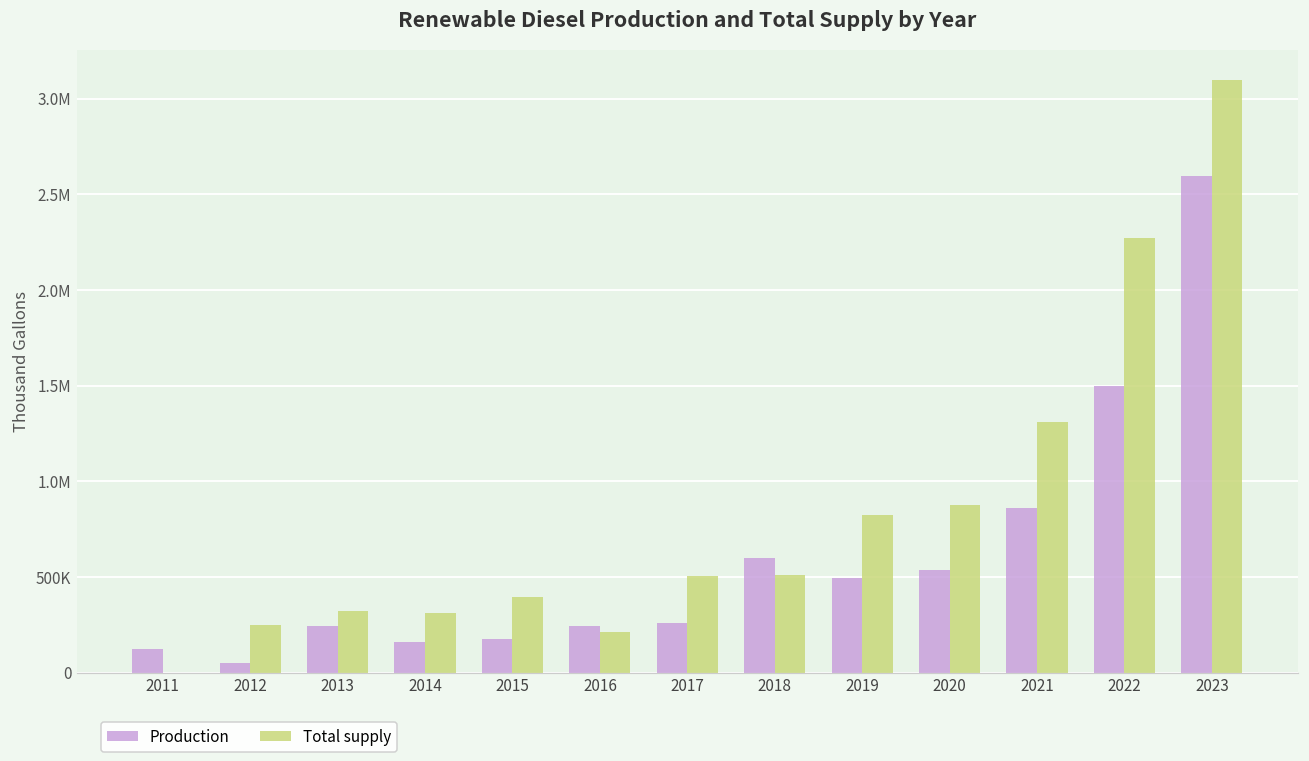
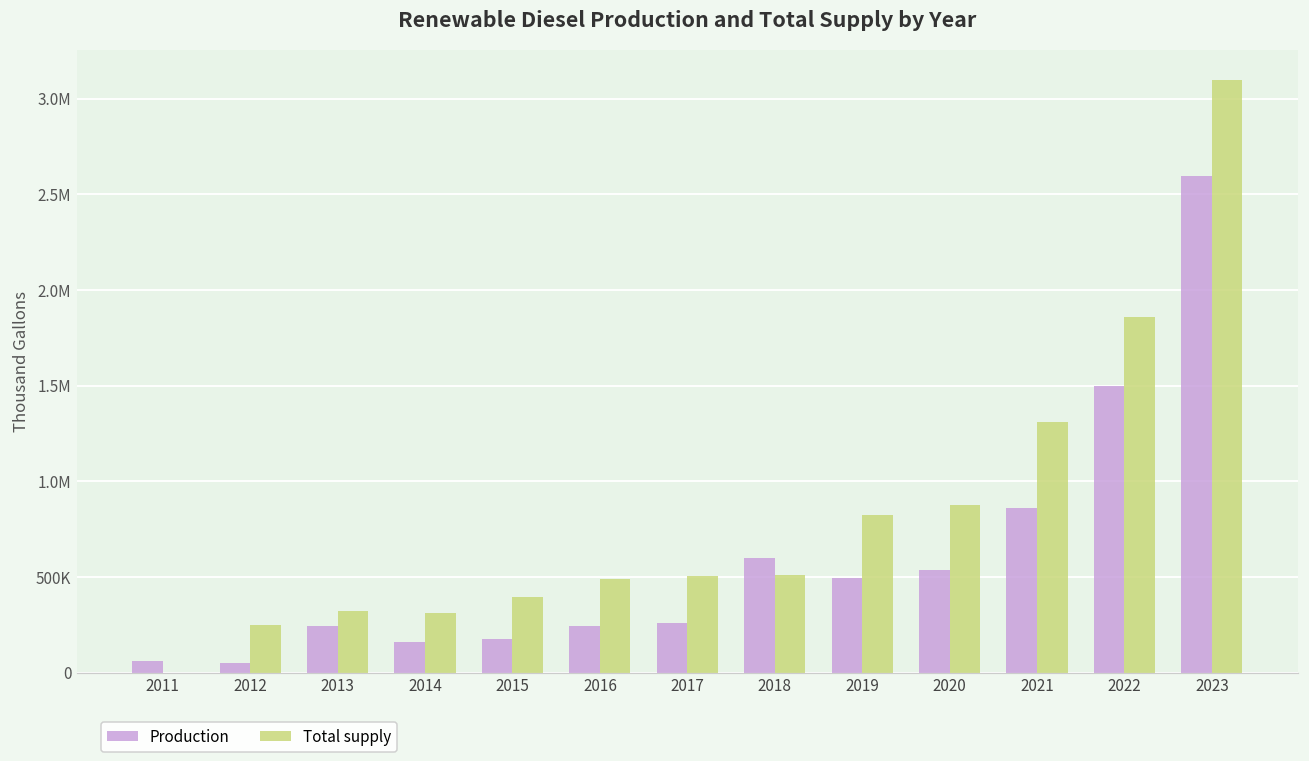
  {
    "Production": {
-     "2011": 120000,
+     "2011": 60000,
      "2012": 50000,
      "2013": 240000,
      "2014": 160000,
      "2015": 180000,
      "2016": 240000,
      "2017": 260000,
      "2018": 600000,
      "2019": 490000,
      "2020": 530000,
      "2021": 860000,
      "2022": 1500000,
      "2023": 2590000
    },
    "Total supply": {
      "2011": 0,
      "2012": 250000,
      "2013": 320000,
      "2014": 310000,
      "2015": 400000,
-     "2016": 210000,
+     "2016": 490000,
      "2017": 500000,
      "2018": 510000,
      "2019": 820000,
      "2020": 880000,
      "2021": 1310000,
-     "2022": 2270000,
+     "2022": 1860000,
      "2023": 3100000
    }
  }
